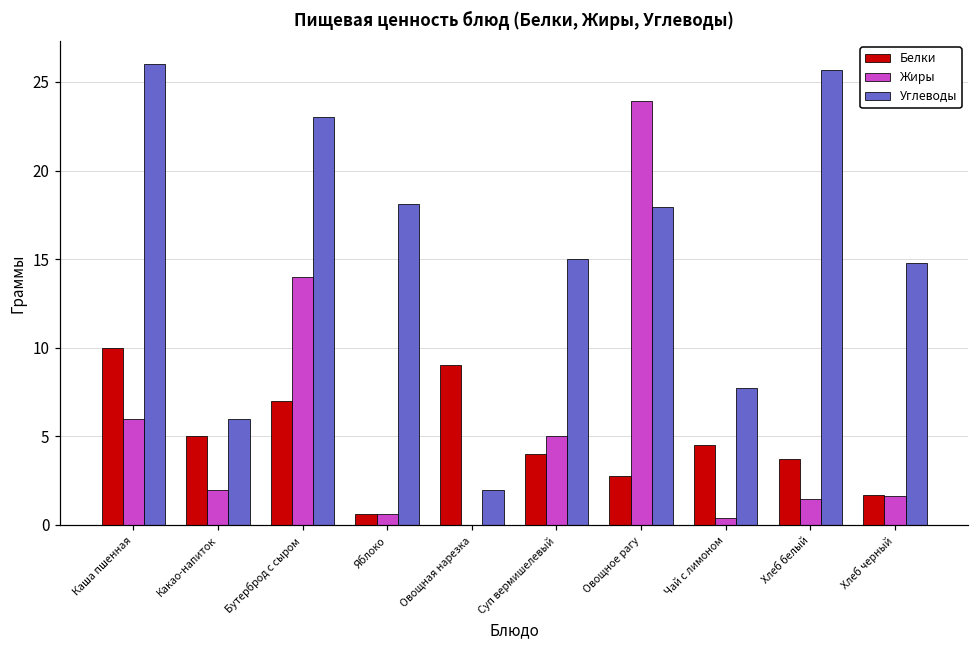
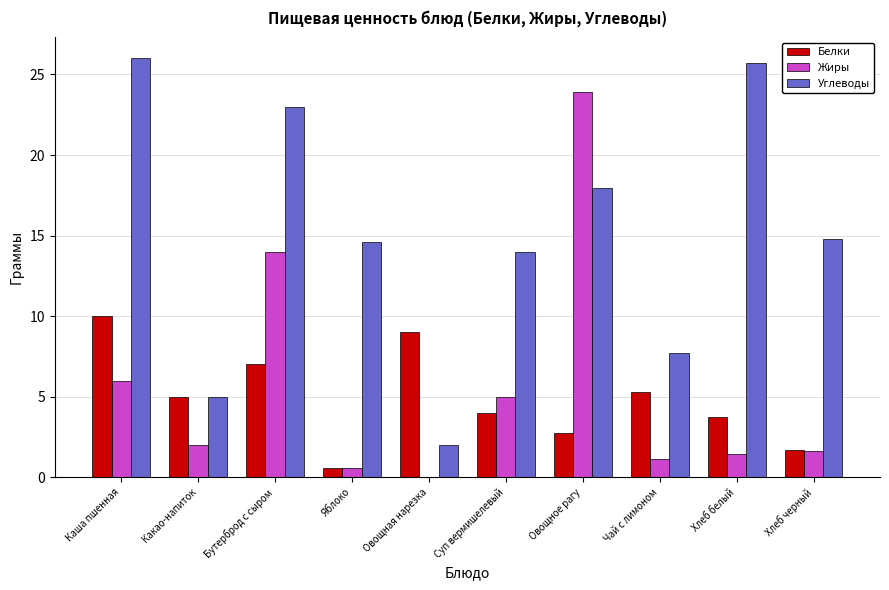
  {
    "Белки": {
      "Каша пшенная": 10.0,
      "Какао-напиток": 5.0,
      "Бутерброд с сыром": 7.0,
      "Яблоко": 0.6,
      "Овощная нарезка": 9.0,
      "Суп вермишелевый": 4.0,
      "Овощное рагу": 2.8,
-     "Чай с лимоном": 4.5,
+     "Чай с лимоном": 5.3,
      "Хлеб белый": 3.8,
      "Хлеб черный": 1.7
    },
    "Жиры": {
      "Каша пшенная": 6.0,
      "Какао-напиток": 2.0,
      "Бутерброд с сыром": 14.0,
      "Яблоко": 0.6,
      "Овощная нарезка": 0.0,
      "Суп вермишелевый": 5.0,
      "Овощное рагу": 23.9,
-     "Чай с лимоном": 0.4,
+     "Чай с лимоном": 1.1,
      "Хлеб белый": 1.5,
      "Хлеб черный": 1.6
    },
    "Углеводы": {
      "Каша пшенная": 26.0,
-     "Какао-напиток": 6,
+     "Какао-напиток": 5,
      "Бутерброд с сыром": 23.0,
-     "Яблоко": 18.1,
+     "Яблоко": 14.6,
      "Овощная нарезка": 2.0,
-     "Суп вермишелевый": 15,
+     "Суп вермишелевый": 14,
      "Овощное рагу": 17.9,
      "Чай с лимоном": 7.7,
      "Хлеб белый": 25.7,
      "Хлеб черный": 14.8
    }
  }
